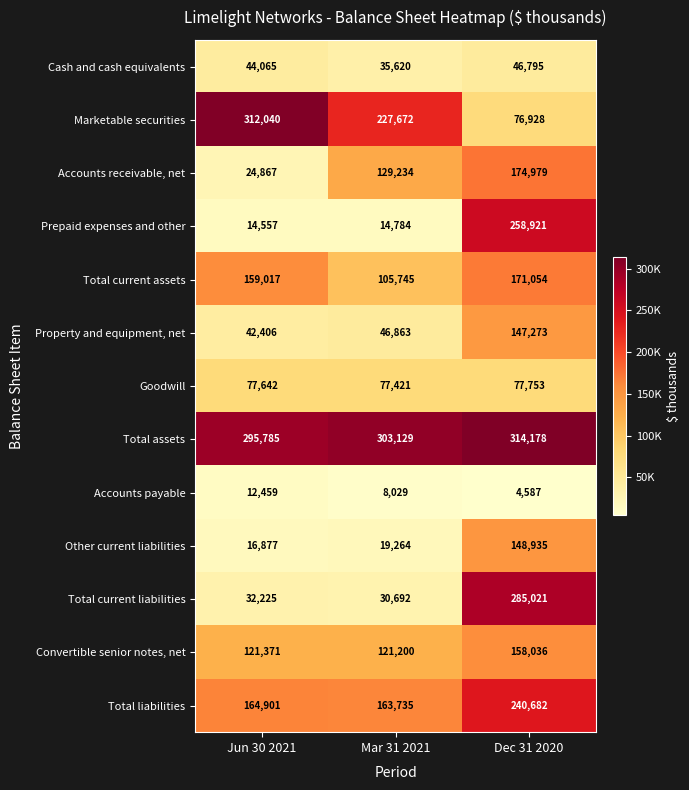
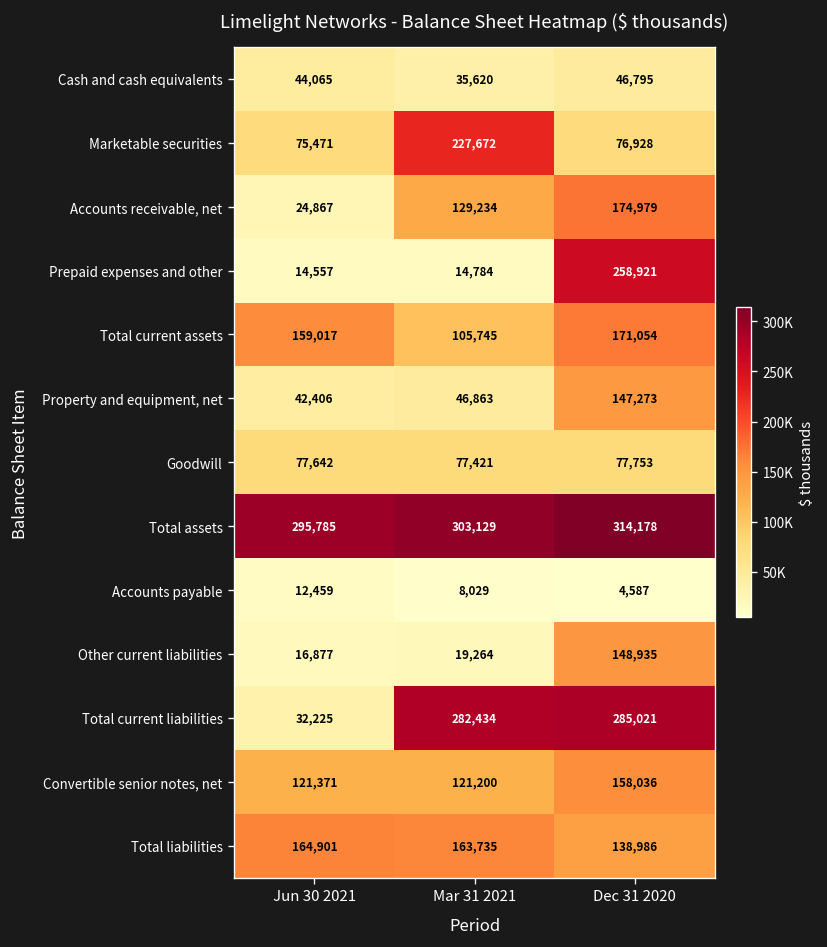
  {
    "Cash and cash equivalents": {
      "Jun 30 2021": "44,065",
      "Mar 31 2021": "35,620",
      "Dec 31 2020": "46,795"
    },
    "Marketable securities": {
-     "Jun 30 2021": "312,040",
+     "Jun 30 2021": "75,471",
      "Mar 31 2021": "227,672",
      "Dec 31 2020": "76,928"
    },
    "Accounts receivable, net": {
      "Jun 30 2021": "24,867",
      "Mar 31 2021": "129,234",
      "Dec 31 2020": "174,979"
    },
    "Prepaid expenses and other": {
      "Jun 30 2021": "14,557",
      "Mar 31 2021": "14,784",
      "Dec 31 2020": "258,921"
    },
    "Total current assets": {
      "Jun 30 2021": "159,017",
      "Mar 31 2021": "105,745",
      "Dec 31 2020": "171,054"
    },
    "Property and equipment, net": {
      "Jun 30 2021": "42,406",
      "Mar 31 2021": "46,863",
      "Dec 31 2020": "147,273"
    },
    "Goodwill": {
      "Jun 30 2021": "77,642",
      "Mar 31 2021": "77,421",
      "Dec 31 2020": "77,753"
    },
    "Total assets": {
      "Jun 30 2021": "295,785",
      "Mar 31 2021": "303,129",
      "Dec 31 2020": "314,178"
    },
    "Accounts payable": {
      "Jun 30 2021": "12,459",
      "Mar 31 2021": "8,029",
      "Dec 31 2020": "4,587"
    },
    "Other current liabilities": {
      "Jun 30 2021": "16,877",
      "Mar 31 2021": "19,264",
      "Dec 31 2020": "148,935"
    },
    "Total current liabilities": {
      "Jun 30 2021": "32,225",
-     "Mar 31 2021": "30,692",
+     "Mar 31 2021": "282,434",
      "Dec 31 2020": "285,021"
    },
    "Convertible senior notes, net": {
      "Jun 30 2021": "121,371",
      "Mar 31 2021": "121,200",
      "Dec 31 2020": "158,036"
    },
    "Total liabilities": {
      "Jun 30 2021": "164,901",
      "Mar 31 2021": "163,735",
-     "Dec 31 2020": "240,682"
+     "Dec 31 2020": "138,986"
    }
  }
